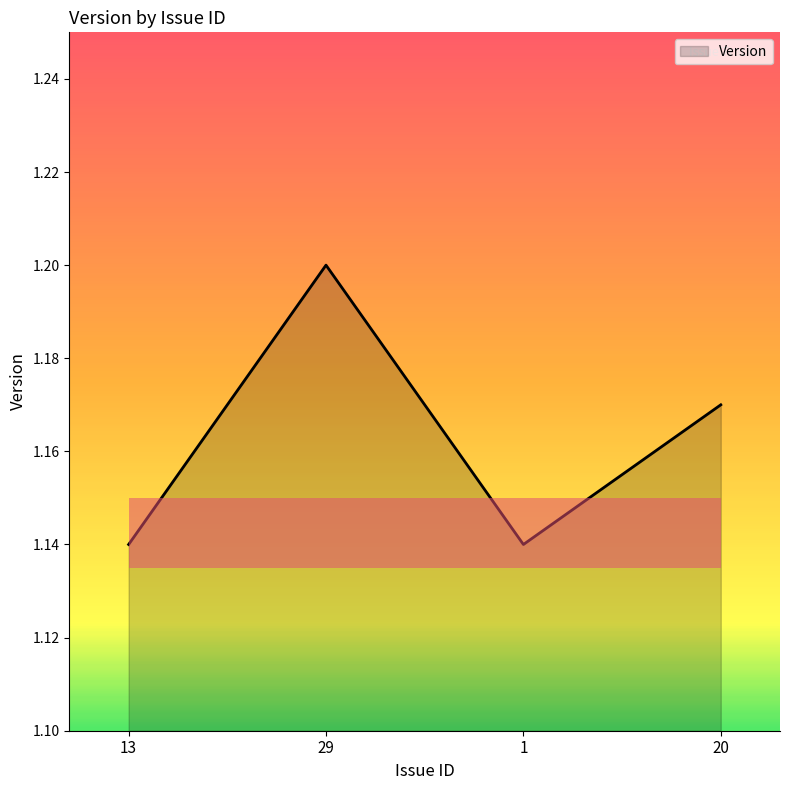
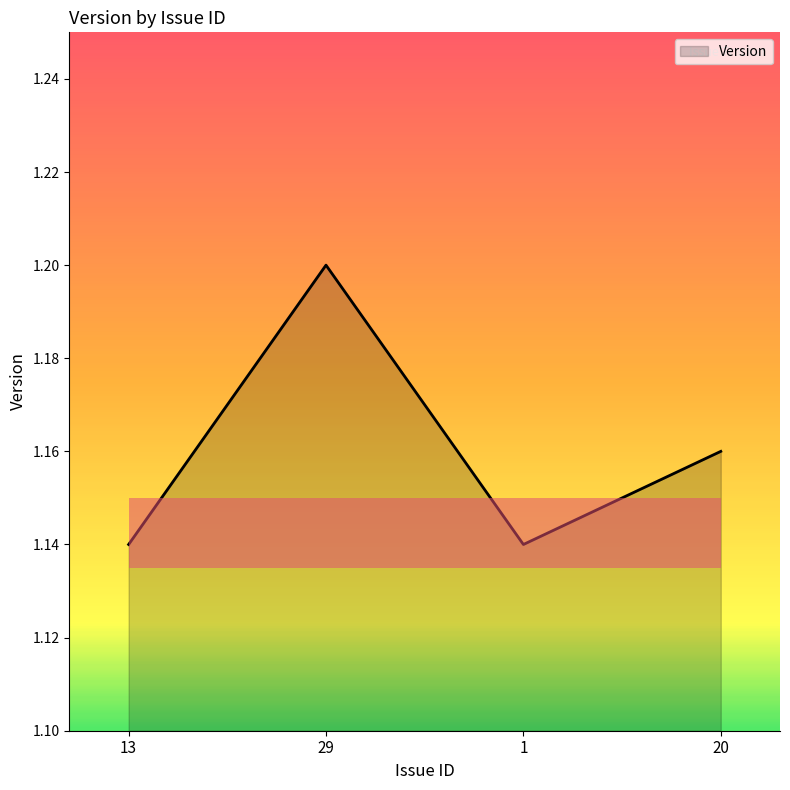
  {
    "Version": {
      "13": 1.14,
      "29": 1.20,
      "1": 1.14,
-     "20": 1.17
+     "20": 1.16
    }
  }
